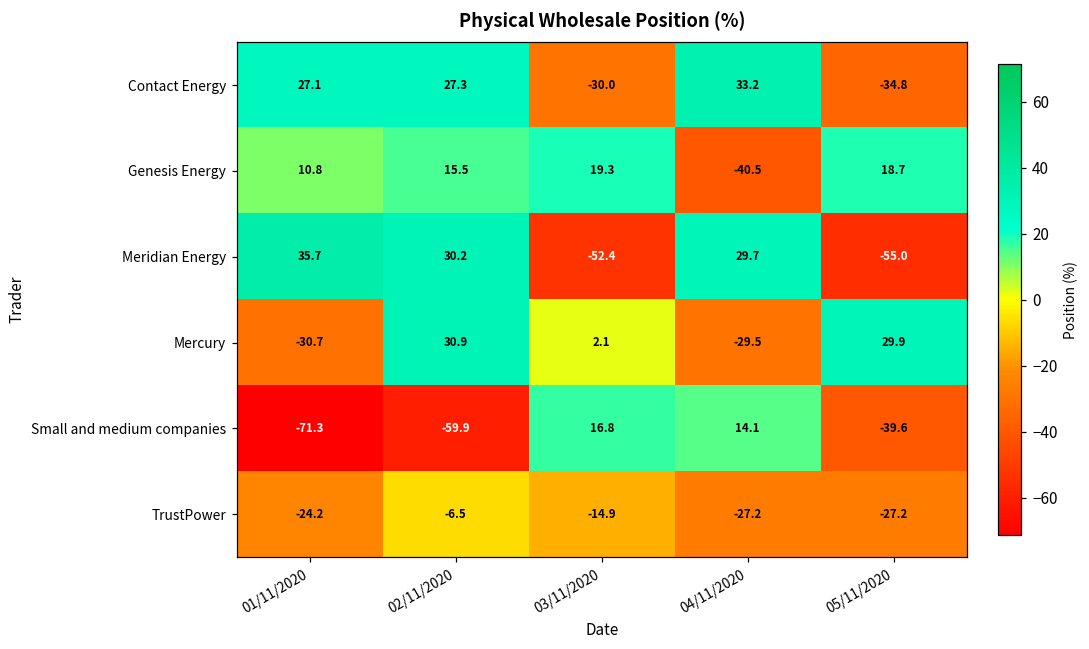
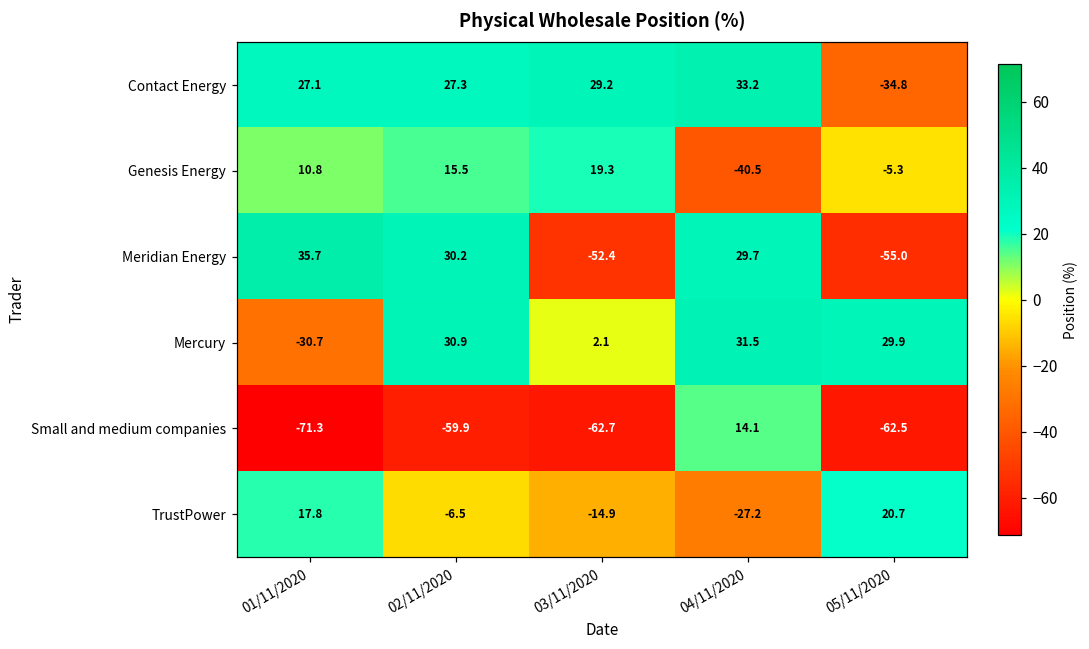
  {
    "Contact Energy": {
      "01/11/2020": 27.1,
      "02/11/2020": 27.3,
-     "03/11/2020": -30.0,
+     "03/11/2020": 29.2,
      "04/11/2020": 33.2,
      "05/11/2020": -34.8
    },
    "Genesis Energy": {
      "01/11/2020": 10.8,
      "02/11/2020": 15.5,
      "03/11/2020": 19.3,
      "04/11/2020": -40.5,
-     "05/11/2020": 18.7
+     "05/11/2020": -5.3
    },
    "Meridian Energy": {
      "01/11/2020": 35.7,
      "02/11/2020": 30.2,
      "03/11/2020": -52.4,
      "04/11/2020": 29.7,
      "05/11/2020": -55.0
    },
    "Mercury": {
      "01/11/2020": -30.7,
      "02/11/2020": 30.9,
      "03/11/2020": 2.1,
-     "04/11/2020": -29.5,
+     "04/11/2020": 31.5,
      "05/11/2020": 29.9
    },
    "Small and medium companies": {
      "01/11/2020": -71.3,
      "02/11/2020": -59.9,
-     "03/11/2020": 16.8,
+     "03/11/2020": -62.7,
      "04/11/2020": 14.1,
-     "05/11/2020": -39.6
+     "05/11/2020": -62.5
    },
    "TrustPower": {
-     "01/11/2020": -24.2,
+     "01/11/2020": 17.8,
      "02/11/2020": -6.5,
      "03/11/2020": -14.9,
      "04/11/2020": -27.2,
-     "05/11/2020": -27.2
+     "05/11/2020": 20.7
    }
  }
